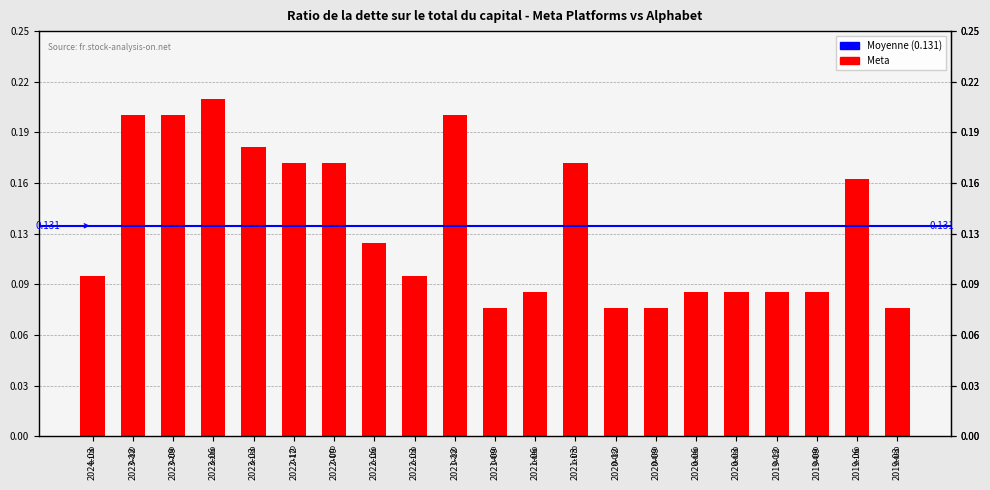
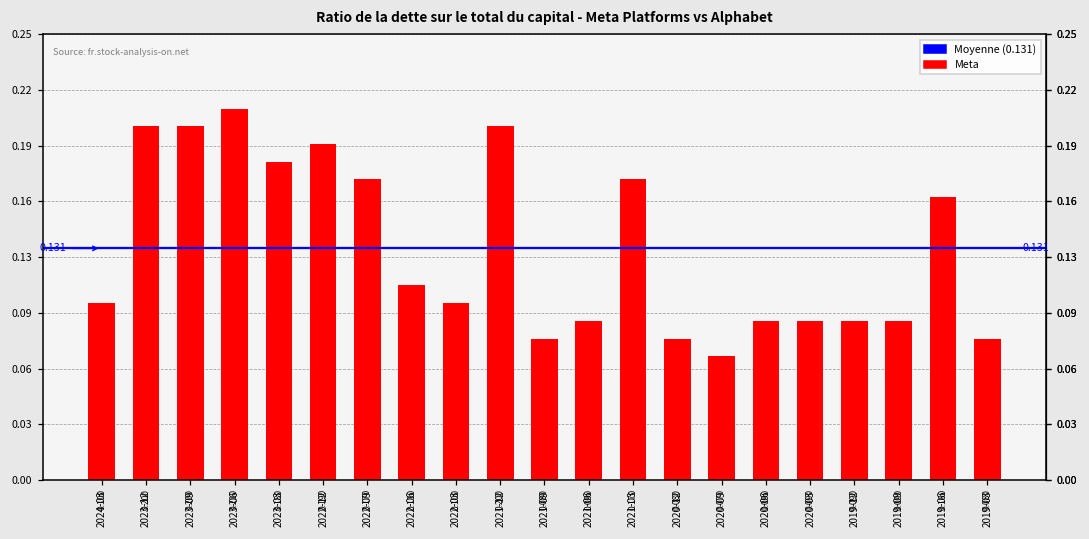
  {
-   "2022-12": 0.170,
-   "2022-06": 0.120,
-   "2020-09": 0.080
+   "2022-12": 0.190,
+   "2022-06": 0.110,
+   "2020-09": 0.070
  }
